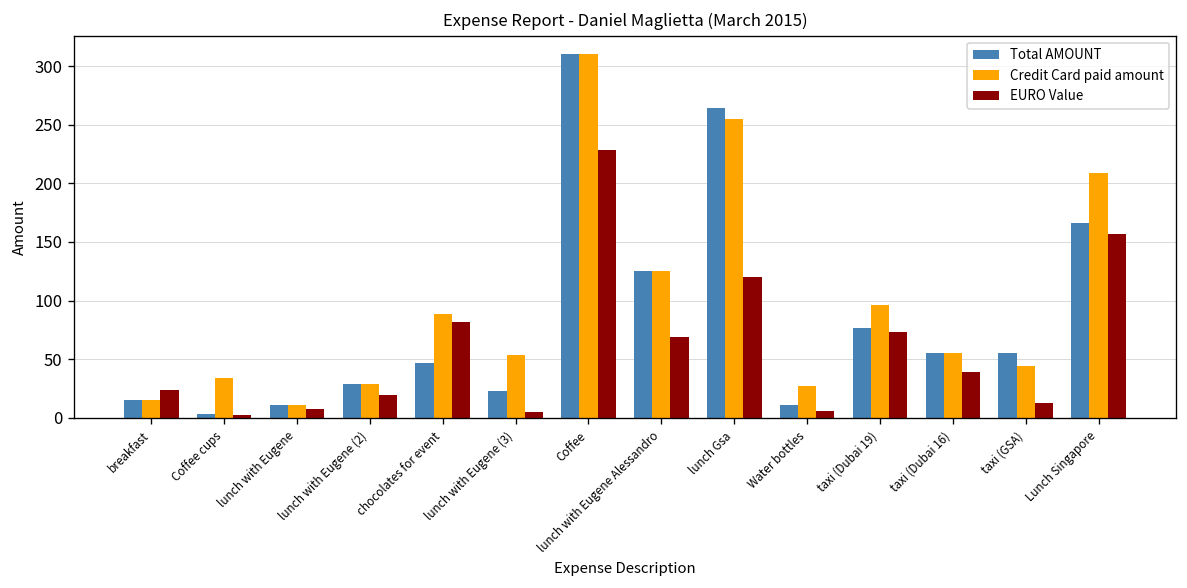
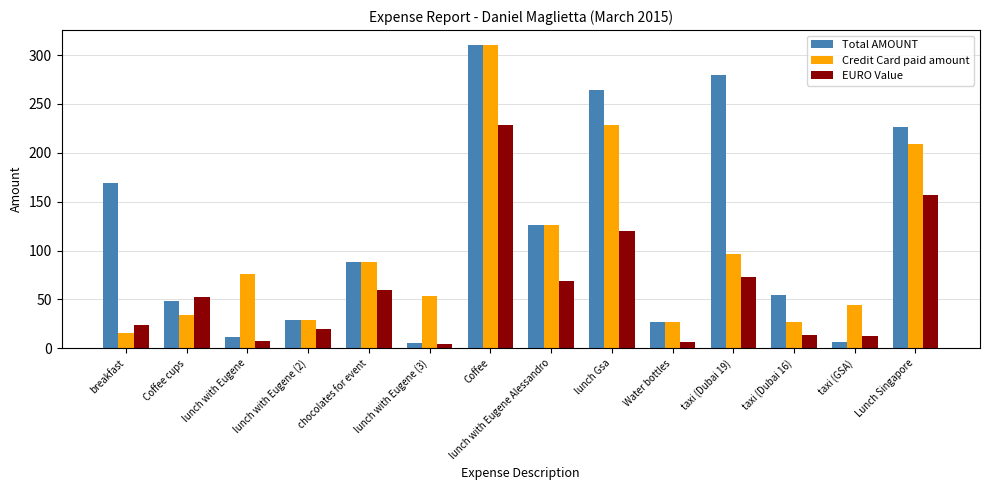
  {
    "Total AMOUNT": {
-     "breakfast": 20,
-     "Coffee cups": 0,
+     "breakfast": 170,
+     "Coffee cups": 50,
      "lunch with Eugene": 10,
      "lunch with Eugene (2)": 30,
-     "chocolates for event": 50,
-     "lunch with Eugene (3)": 20,
+     "chocolates for event": 90,
+     "lunch with Eugene (3)": 10,
      "Coffee": 310,
      "lunch with Eugene Alessandro": 130,
      "lunch Gsa": 260,
-     "Water bottles": 10,
-     "taxi (Dubai 19)": 80,
+     "Water bottles": 30,
+     "taxi (Dubai 19)": 280,
      "taxi (Dubai 16)": 60,
-     "taxi (GSA)": 60,
-     "Lunch Singapore": 170
+     "taxi (GSA)": 10,
+     "Lunch Singapore": 230
    },
    "Credit Card paid amount": {
      "breakfast": 20,
      "Coffee cups": 30,
-     "lunch with Eugene": 10,
+     "lunch with Eugene": 80,
      "lunch with Eugene (2)": 30,
      "chocolates for event": 90,
      "lunch with Eugene (3)": 50,
      "Coffee": 310,
      "lunch with Eugene Alessandro": 130,
-     "lunch Gsa": 250,
+     "lunch Gsa": 230,
      "Water bottles": 30,
      "taxi (Dubai 19)": 100,
-     "taxi (Dubai 16)": 60,
+     "taxi (Dubai 16)": 30,
      "taxi (GSA)": 40,
      "Lunch Singapore": 210
    },
    "EURO Value": {
      "breakfast": 20,
-     "Coffee cups": 0,
+     "Coffee cups": 50,
      "lunch with Eugene": 10,
      "lunch with Eugene (2)": 20,
-     "chocolates for event": 80,
+     "chocolates for event": 60,
      "lunch with Eugene (3)": 0,
      "Coffee": 230,
      "lunch with Eugene Alessandro": 70,
      "lunch Gsa": 120,
      "Water bottles": 10,
      "taxi (Dubai 19)": 70,
-     "taxi (Dubai 16)": 40,
+     "taxi (Dubai 16)": 10,
      "taxi (GSA)": 10,
      "Lunch Singapore": 160
    }
  }
